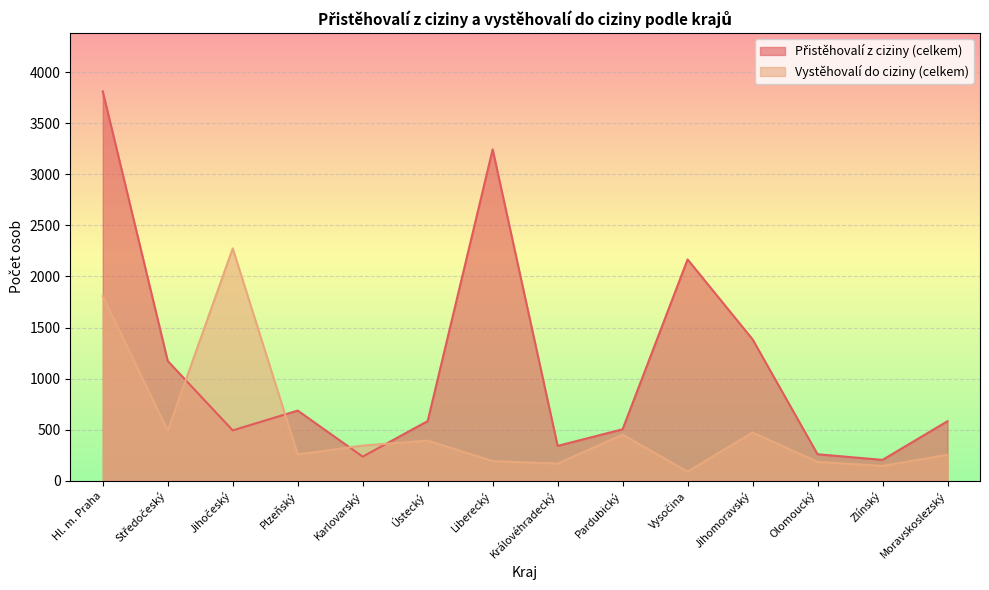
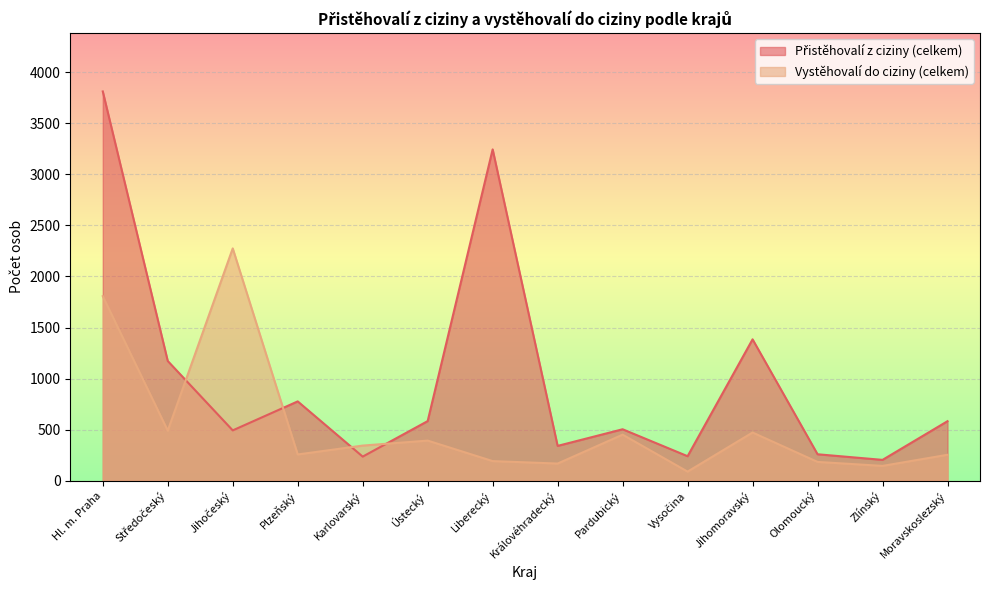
  {
    "Přistěhovalí z ciziny (celkem)": {
      "Hl. m. Praha": 3810,
      "Středočeský": 1170,
      "Jihočeský": 490,
-     "Plzeňský": 690,
+     "Plzeňský": 780,
      "Karlovarský": 240,
      "Ústecký": 580,
      "Liberecký": 3250,
      "Královéhradecký": 340,
      "Pardubický": 500,
-     "Vysočina": 2170,
+     "Vysočina": 240,
      "Jihomoravský": 1380,
      "Olomoucký": 260,
      "Zlínský": 200,
      "Moravskoslezský": 580
    },
    "Vystěhovalí do ciziny (celkem)": {
      "Hl. m. Praha": 1810,
      "Středočeský": 490,
      "Jihočeský": 2280,
      "Plzeňský": 260,
      "Karlovarský": 340,
      "Ústecký": 390,
      "Liberecký": 190,
      "Královéhradecký": 170,
      "Pardubický": 450,
      "Vysočina": 90,
      "Jihomoravský": 470,
      "Olomoucký": 180,
      "Zlínský": 140,
      "Moravskoslezský": 250
    }
  }
